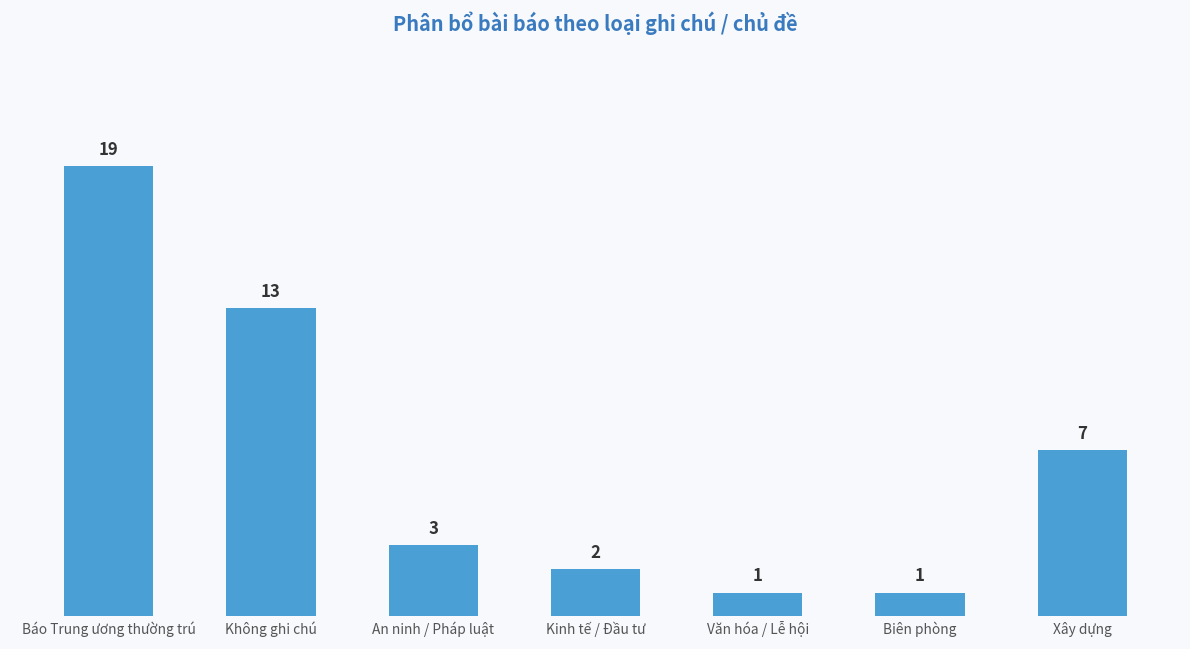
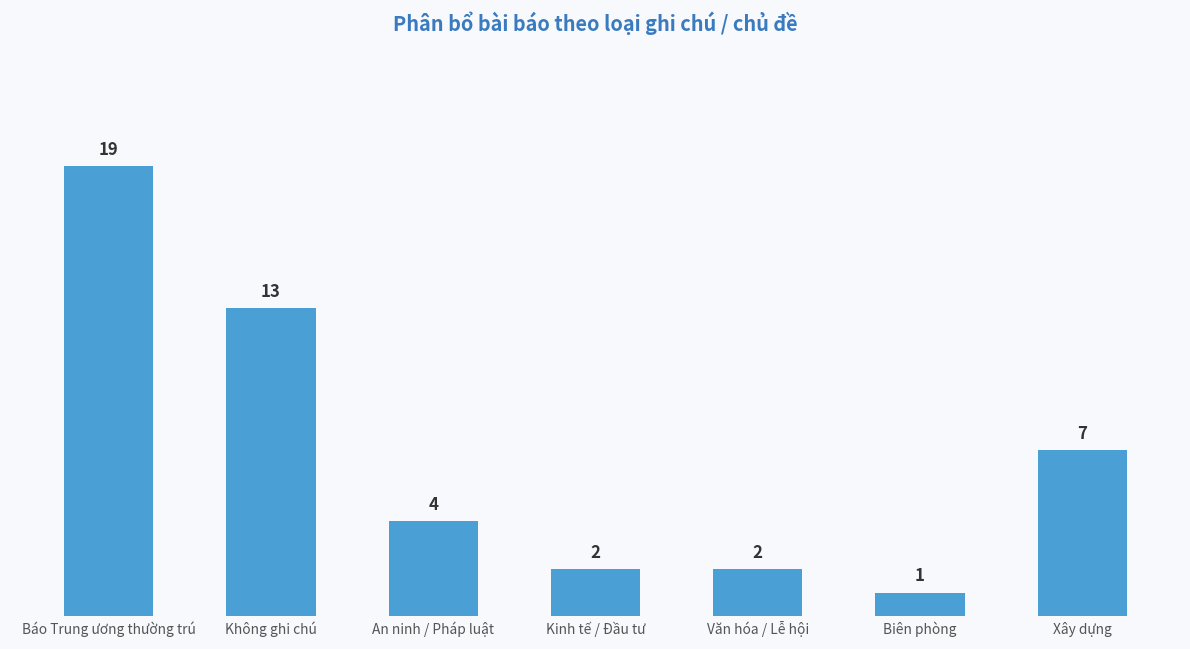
  {
    "Báo Trung ương thường trú": 19,
    "Không ghi chú": 13,
-   "An ninh / Pháp luật": 3,
+   "An ninh / Pháp luật": 4,
    "Kinh tế / Đầu tư": 2,
-   "Văn hóa / Lễ hội": 1,
+   "Văn hóa / Lễ hội": 2,
    "Biên phòng": 1,
    "Xây dựng": 7
  }
